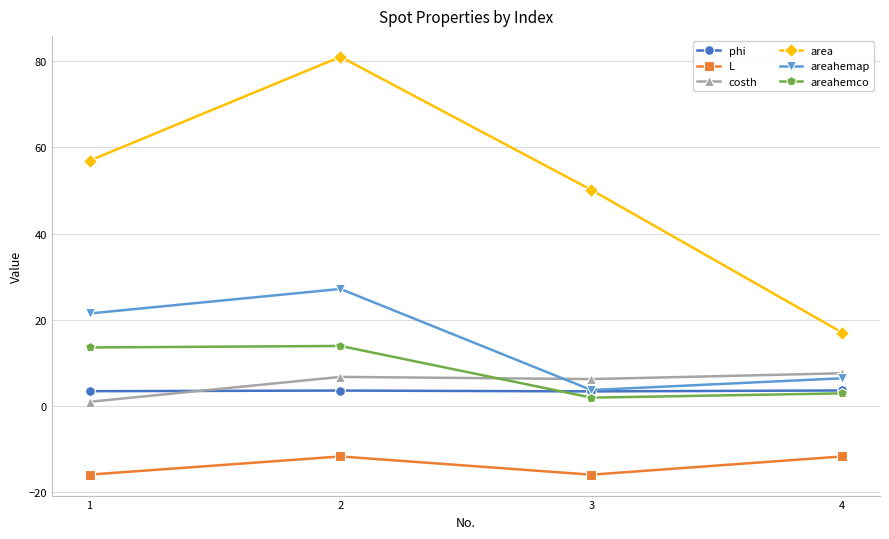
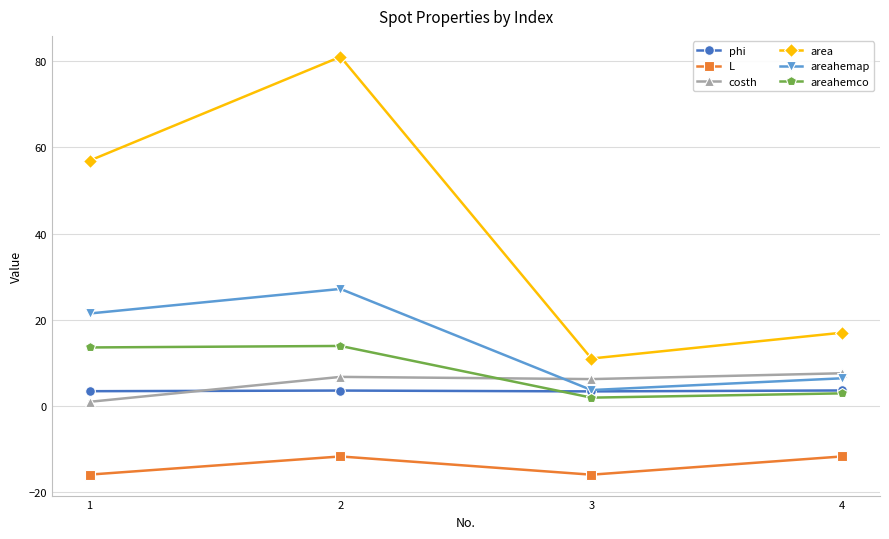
  {
    "L": {
      "1": -16,
      "2": -12,
      "3": -16,
      "4": -12
    },
    "costh": {
      "1": 1,
      "2": 7,
      "3": 6,
      "4": 8
    },
    "area": {
      "1": 57,
      "2": 81,
-     "3": 50,
+     "3": 11,
      "4": 17
    },
    "areahemco": {
      "1": 14,
      "2": 14,
      "3": 2,
      "4": 3
    }
  }
